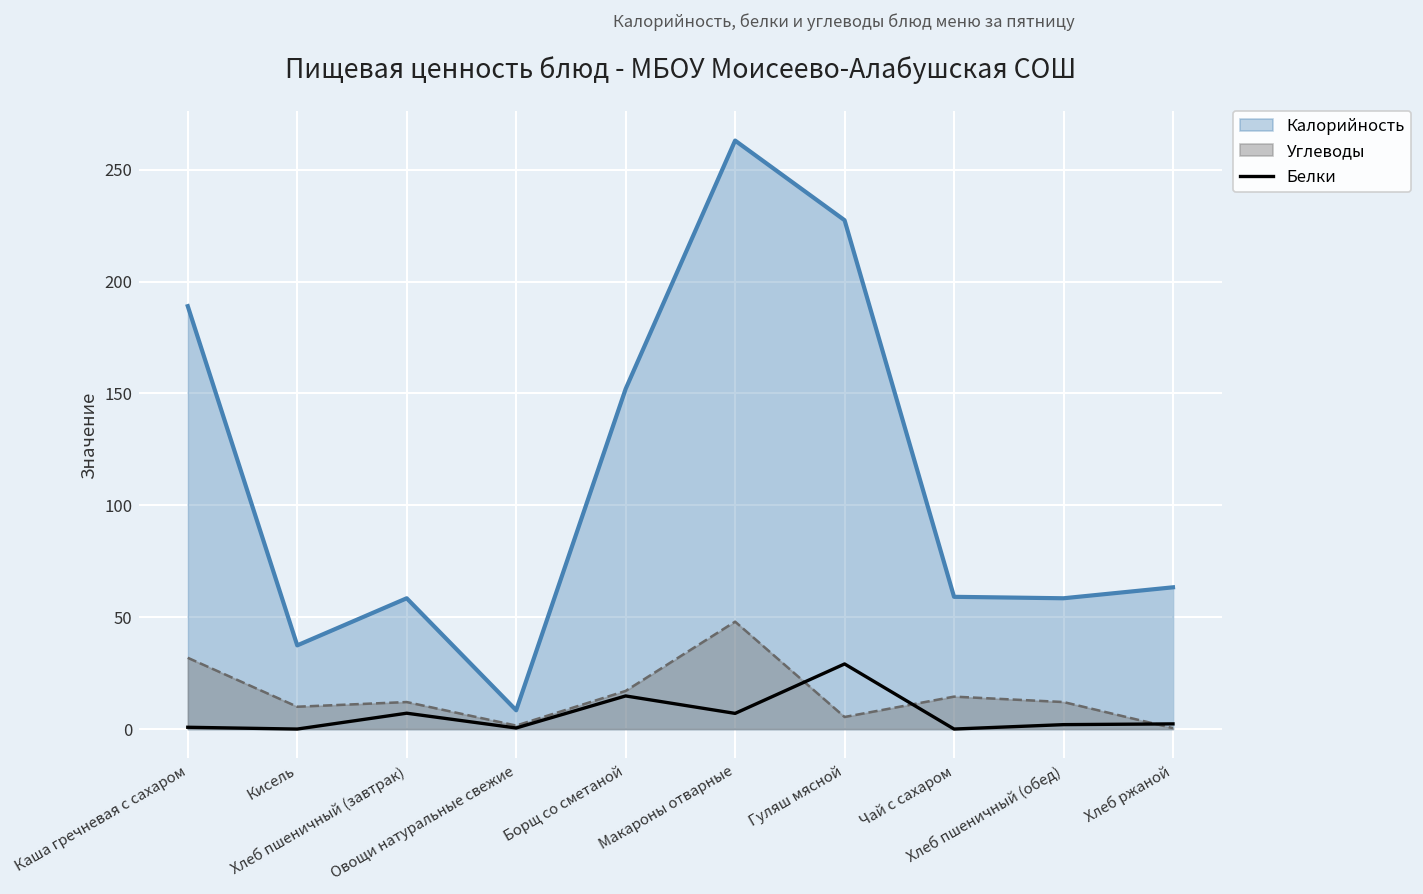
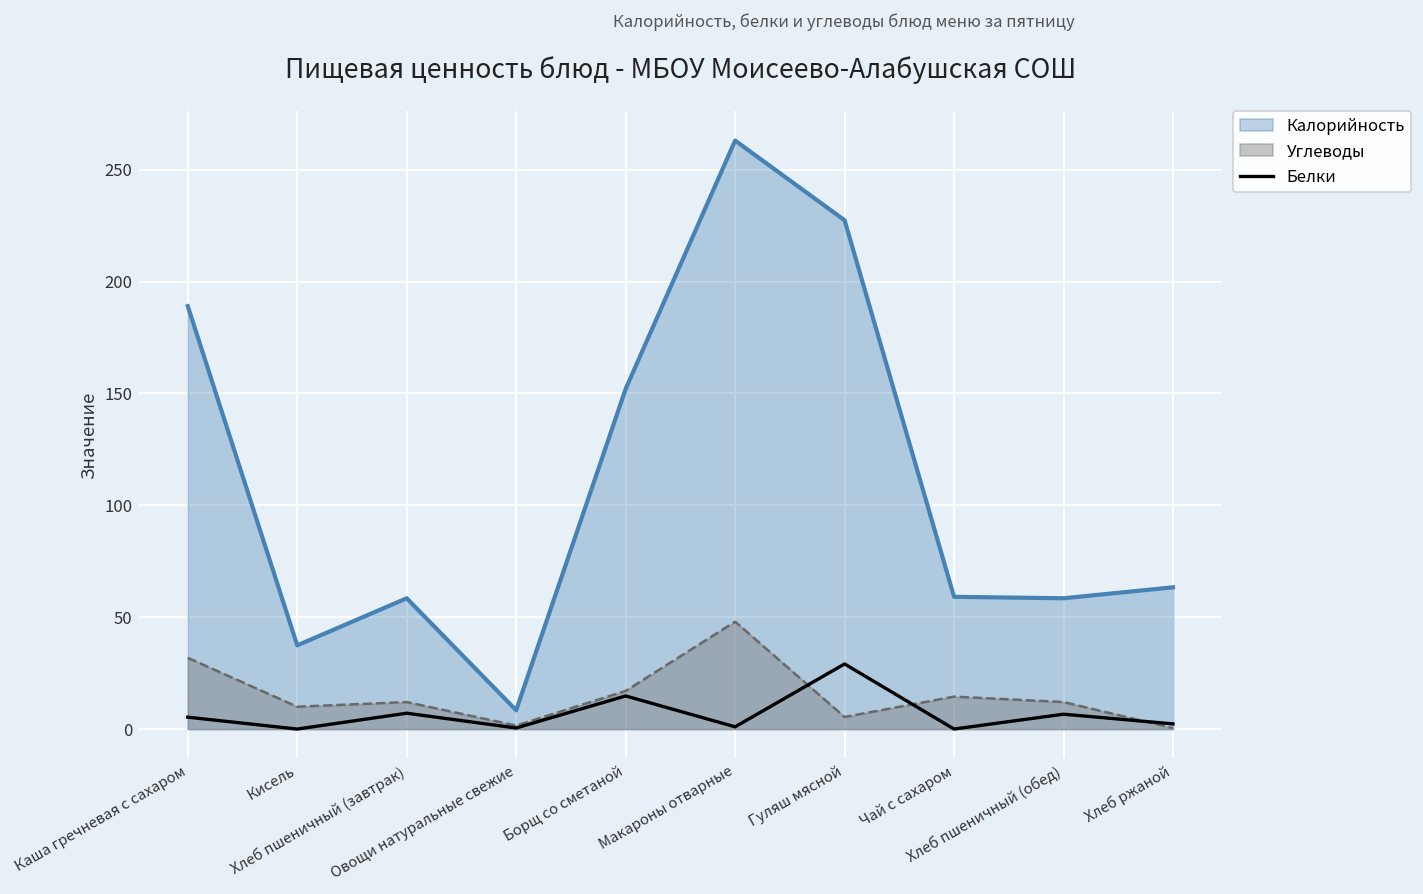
  {
    "Белки": {
-     "Каша гречневая с сахаром": 1,
+     "Каша гречневая с сахаром": 5,
      "Кисель": 0,
      "Хлеб пшеничный (завтрак)": 7,
      "Борщ со сметаной": 15,
-     "Макароны отварные": 7,
+     "Макароны отварные": 1,
      "Гуляш мясной": 29,
      "Чай с сахаром": 0,
-     "Хлеб пшеничный (обед)": 2,
+     "Хлеб пшеничный (обед)": 7,
      "Хлеб ржаной": 2
    }
  }
